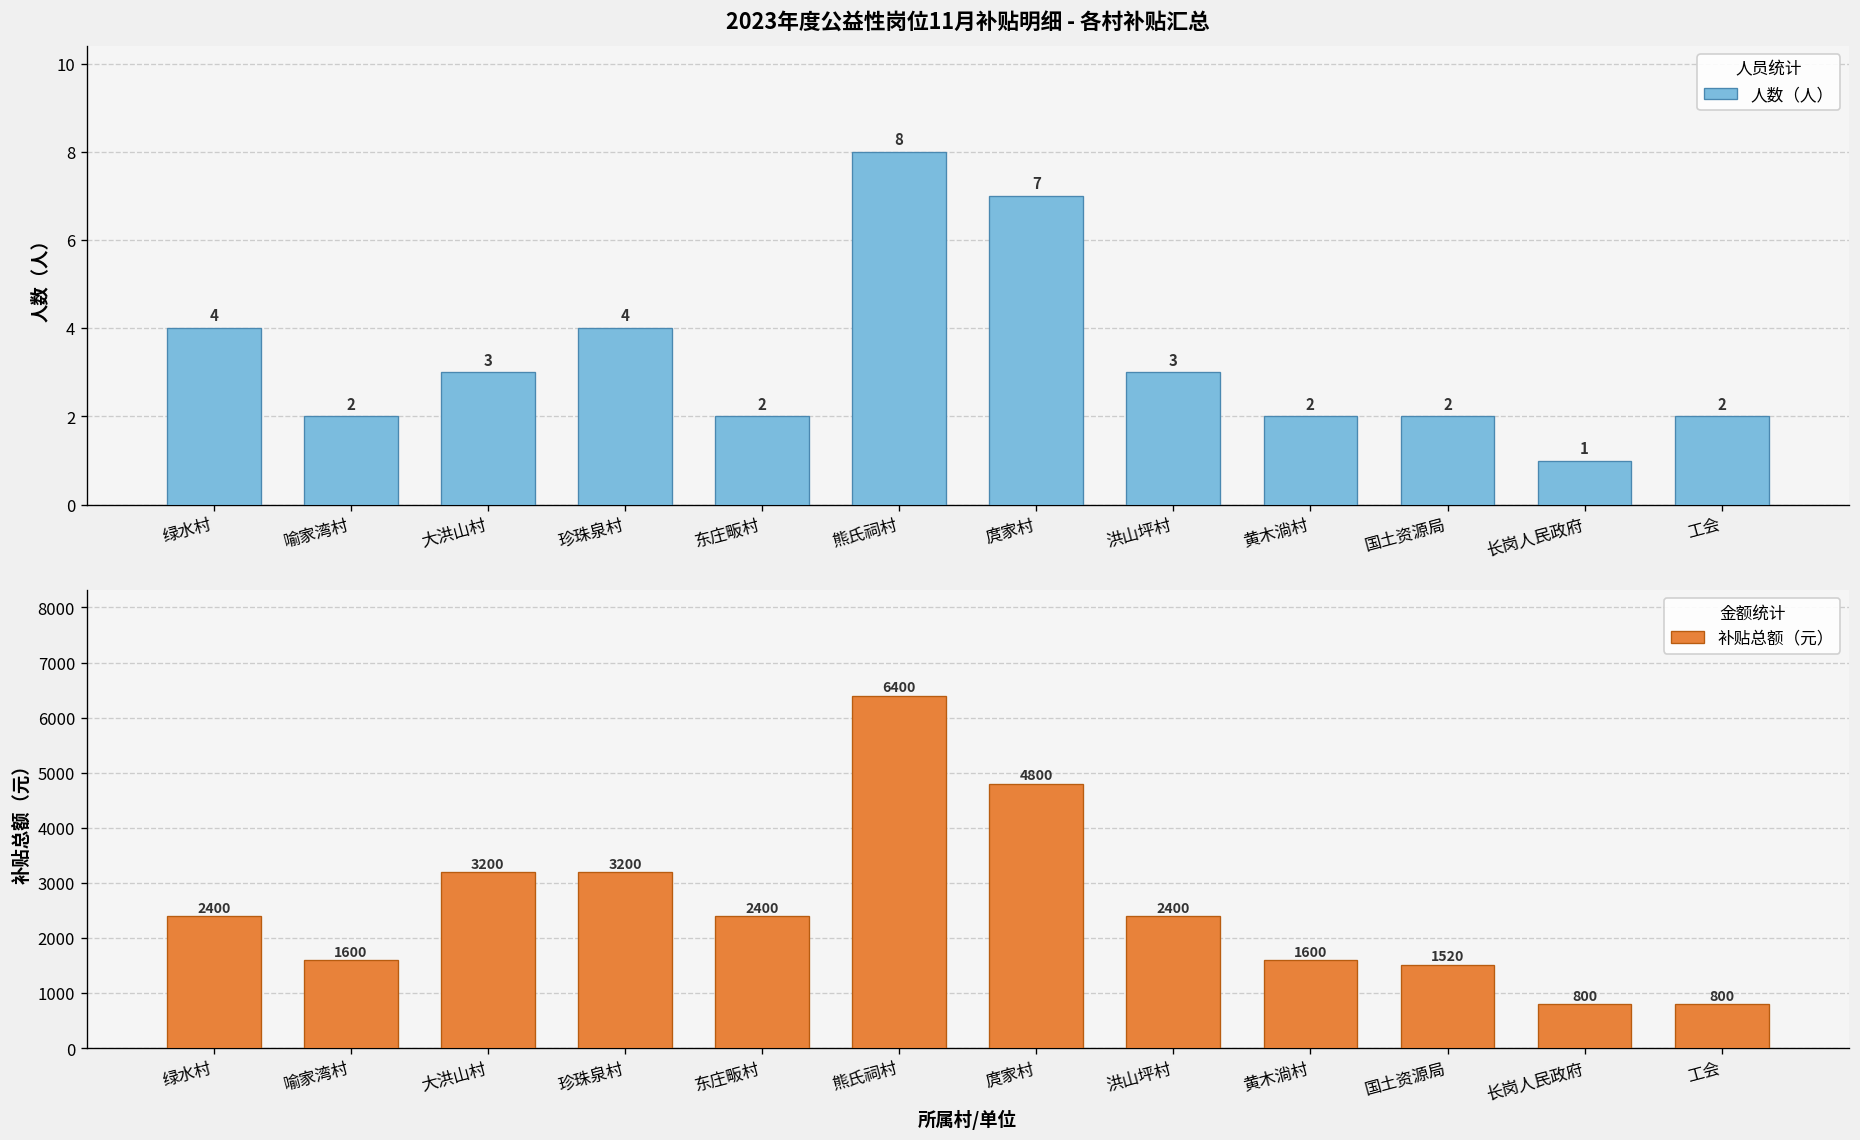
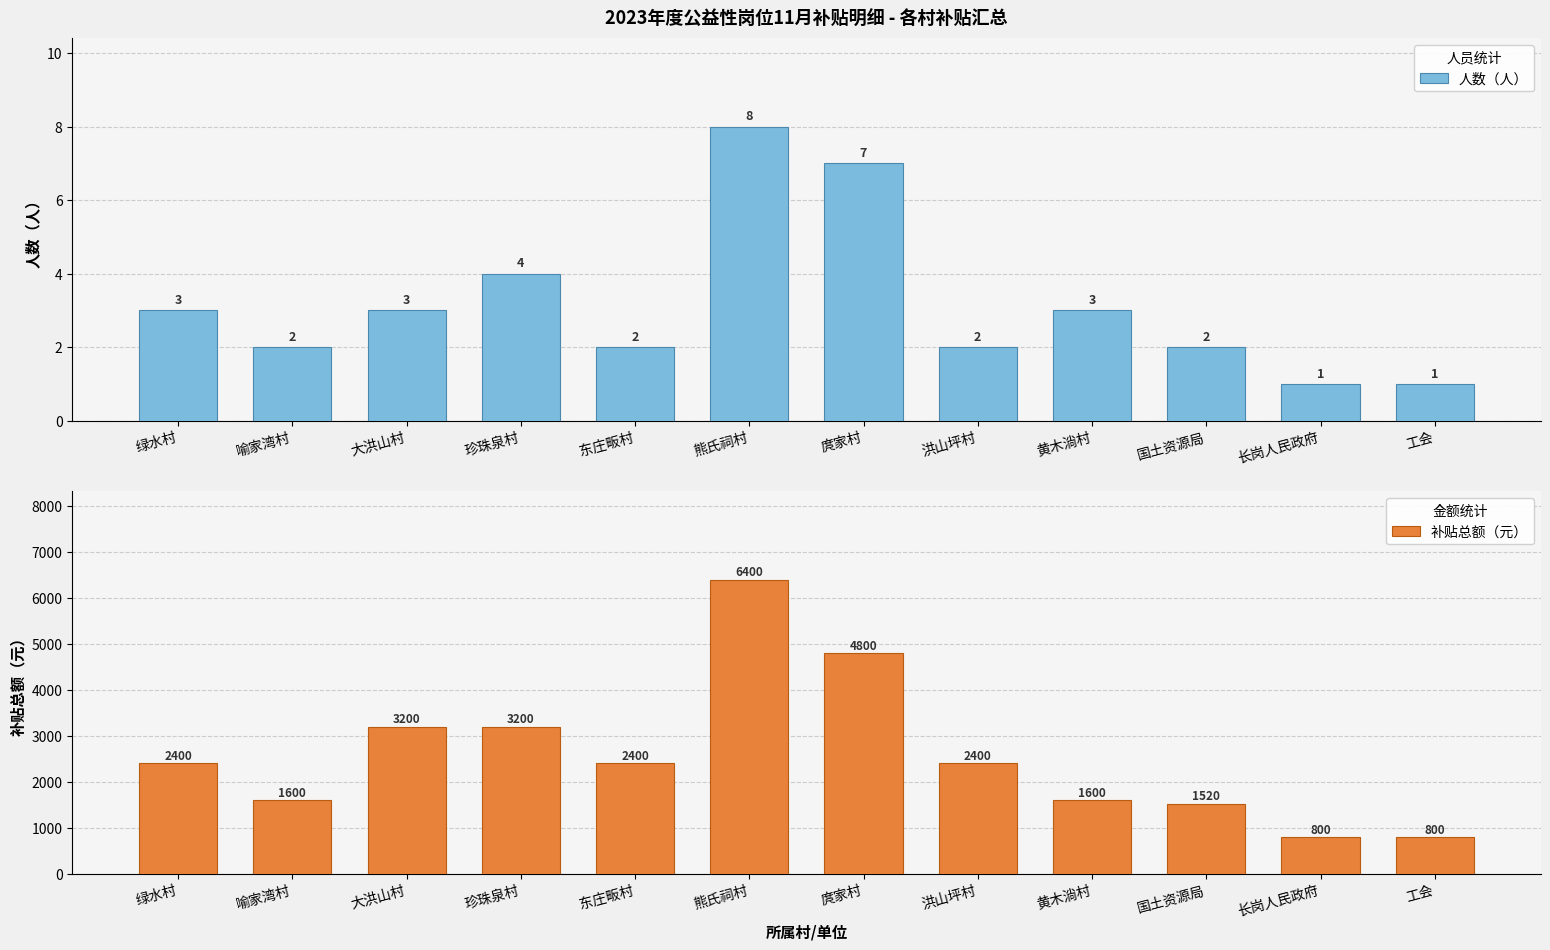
  {
    "2023年度公益性岗位11月补贴明细 - 各村补贴汇总": {
-     "绿水村": 4,
+     "绿水村": 3,
      "喻家湾村": 2,
      "大洪山村": 3,
      "珍珠泉村": 4,
      "东庄畈村": 2,
      "熊氏祠村": 8,
      "庹家村": 7,
-     "洪山坪村": 3,
-     "黄木淌村": 2,
+     "洪山坪村": 2,
+     "黄木淌村": 3,
      "国土资源局": 2,
      "长岗人民政府": 1,
-     "工会": 2
+     "工会": 1
    }
  }
